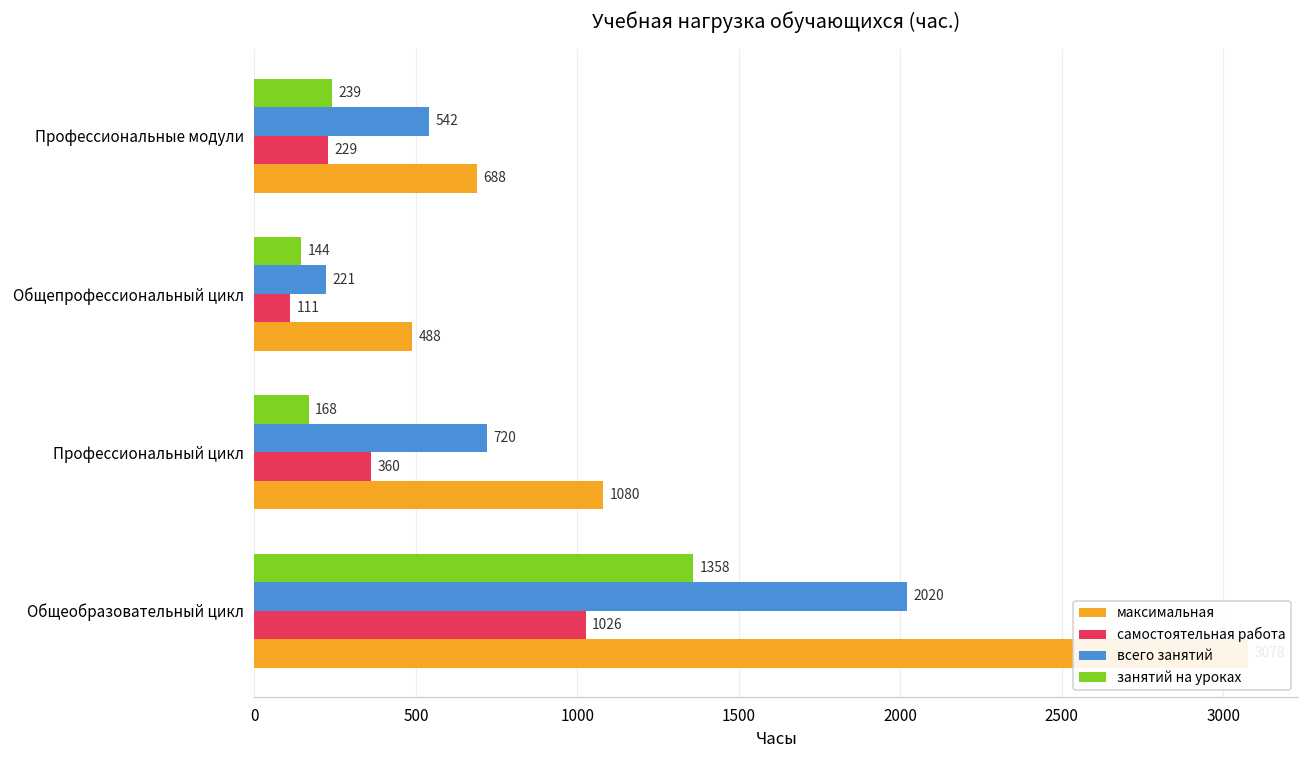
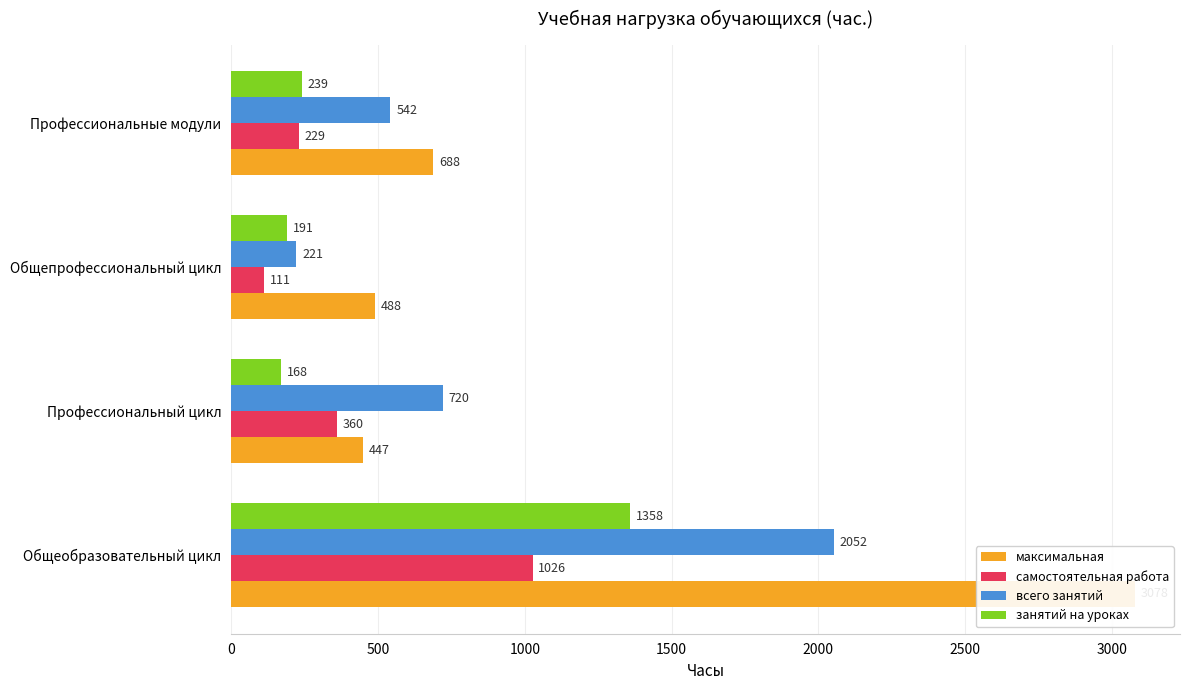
  {
    "максимальная": {
      "Профессиональные модули": 688,
      "Общепрофессиональный цикл": 488,
-     "Профессиональный цикл": 1080
+     "Профессиональный цикл": 447
    },
    "самостоятельная работа": {
      "Профессиональные модули": 229,
      "Общепрофессиональный цикл": 111,
      "Профессиональный цикл": 360,
      "Общеобразовательный цикл": 1026
    },
    "всего занятий": {
      "Профессиональные модули": 542,
      "Общепрофессиональный цикл": 221,
      "Профессиональный цикл": 720,
-     "Общеобразовательный цикл": 2020
+     "Общеобразовательный цикл": 2052
    },
    "занятий на уроках": {
      "Профессиональные модули": 239,
-     "Общепрофессиональный цикл": 144,
+     "Общепрофессиональный цикл": 191,
      "Профессиональный цикл": 168,
      "Общеобразовательный цикл": 1358
    }
  }
